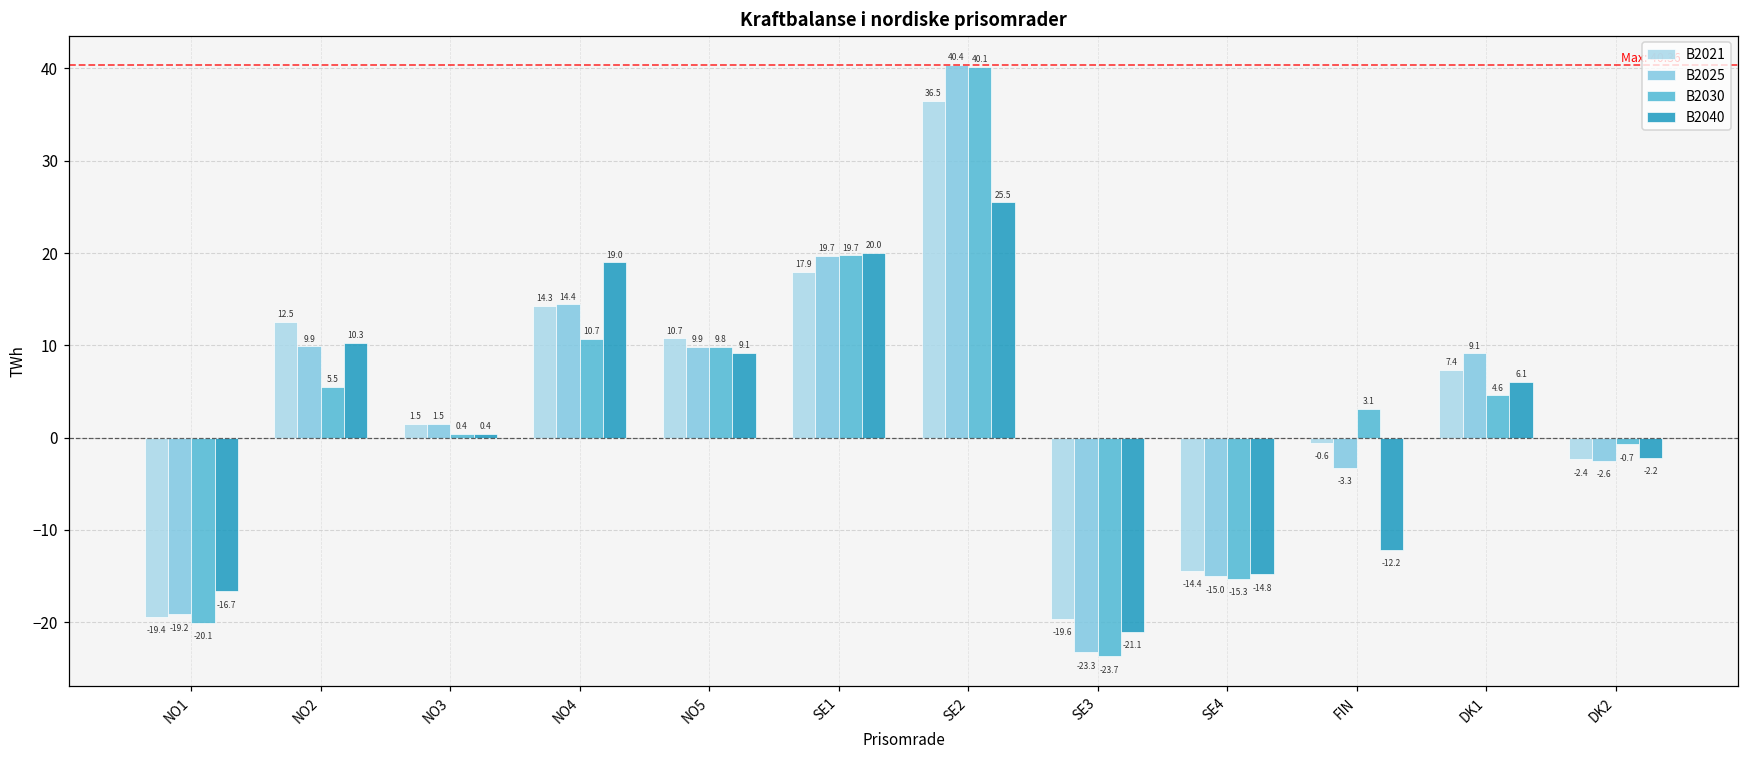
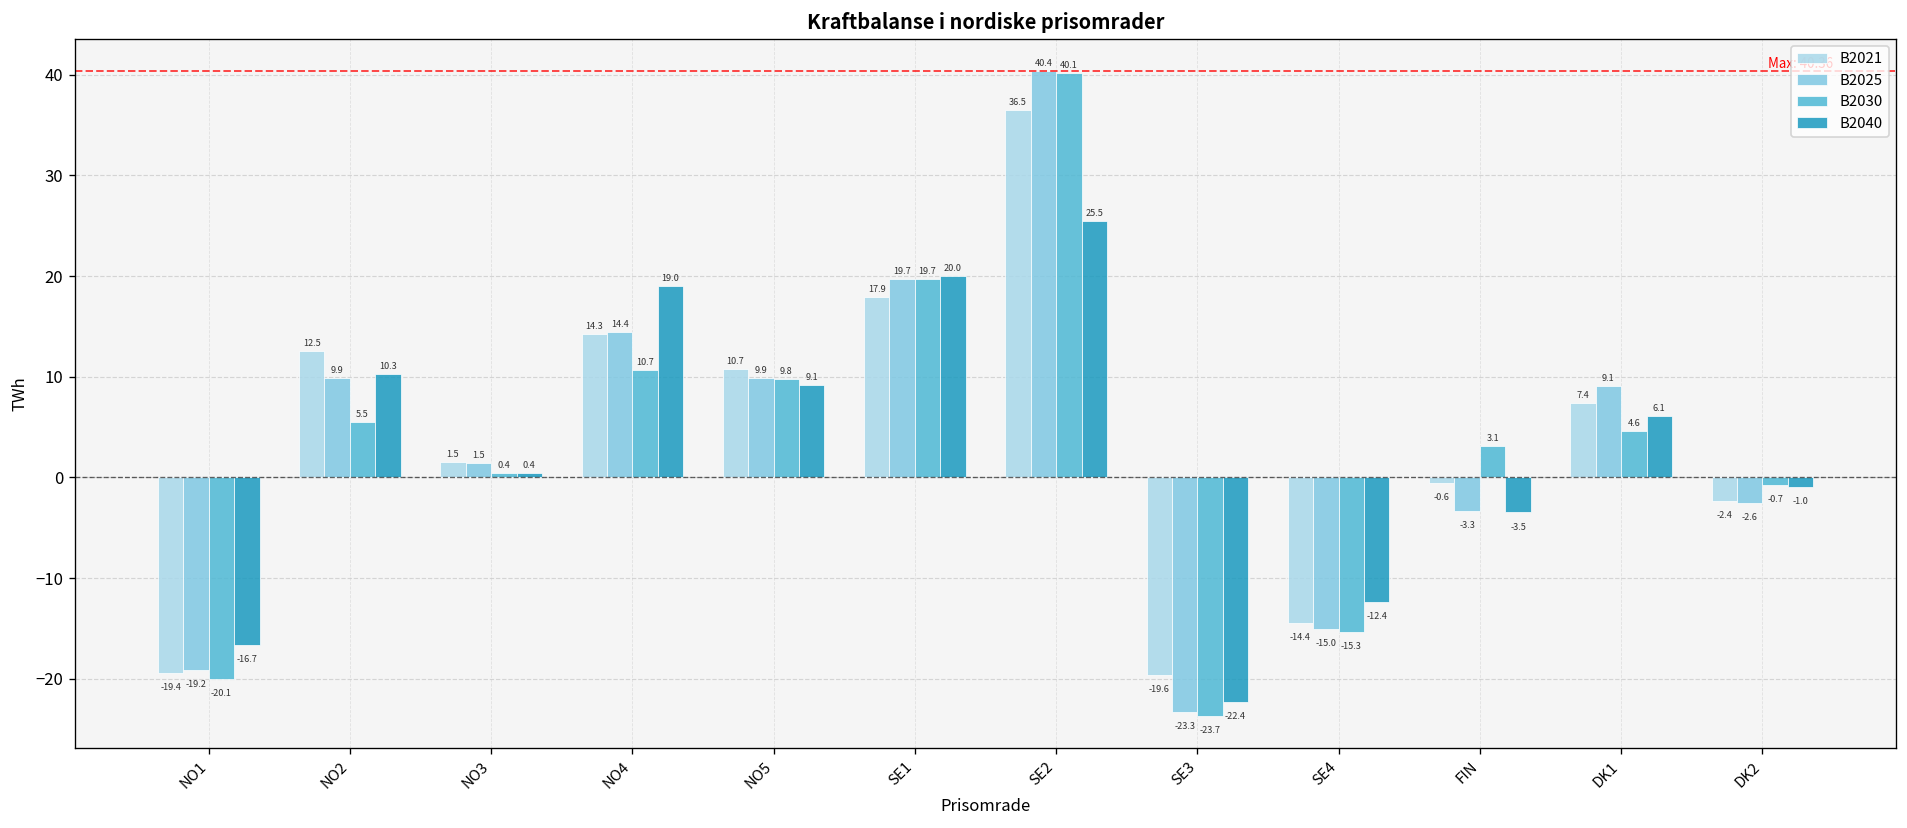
  {
    "B2040": {
      "NO1": -16.7,
      "NO2": 10.3,
      "NO3": 0.4,
      "NO4": 19.0,
      "NO5": 9.1,
      "SE1": 20.0,
      "SE2": 25.5,
-     "SE3": -21.1,
-     "SE4": -14.8,
-     "FIN": -12.2,
+     "SE3": -22.4,
+     "SE4": -12.4,
+     "FIN": -3.5,
      "DK1": 6.1,
-     "DK2": -2.2
+     "DK2": -1.0
    }
  }
